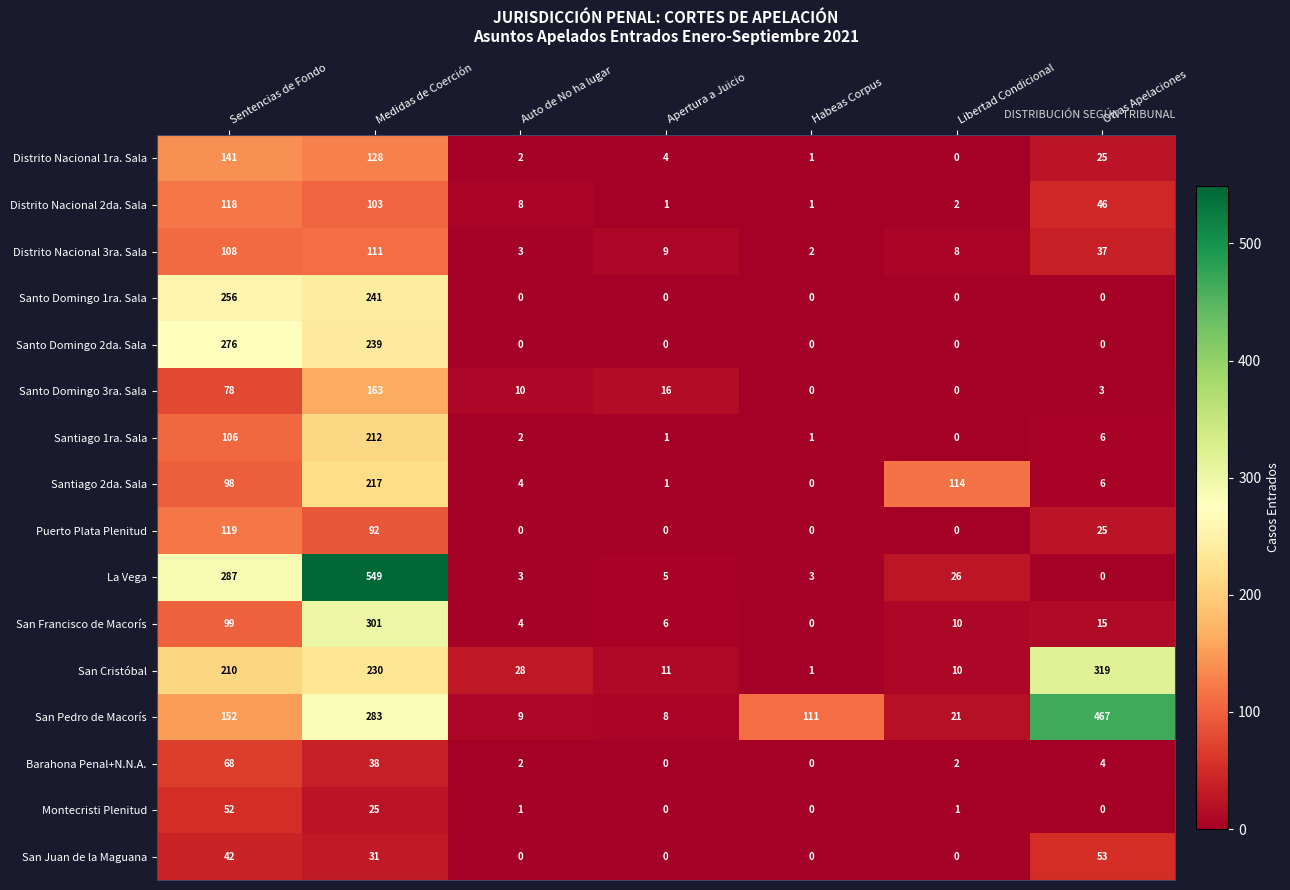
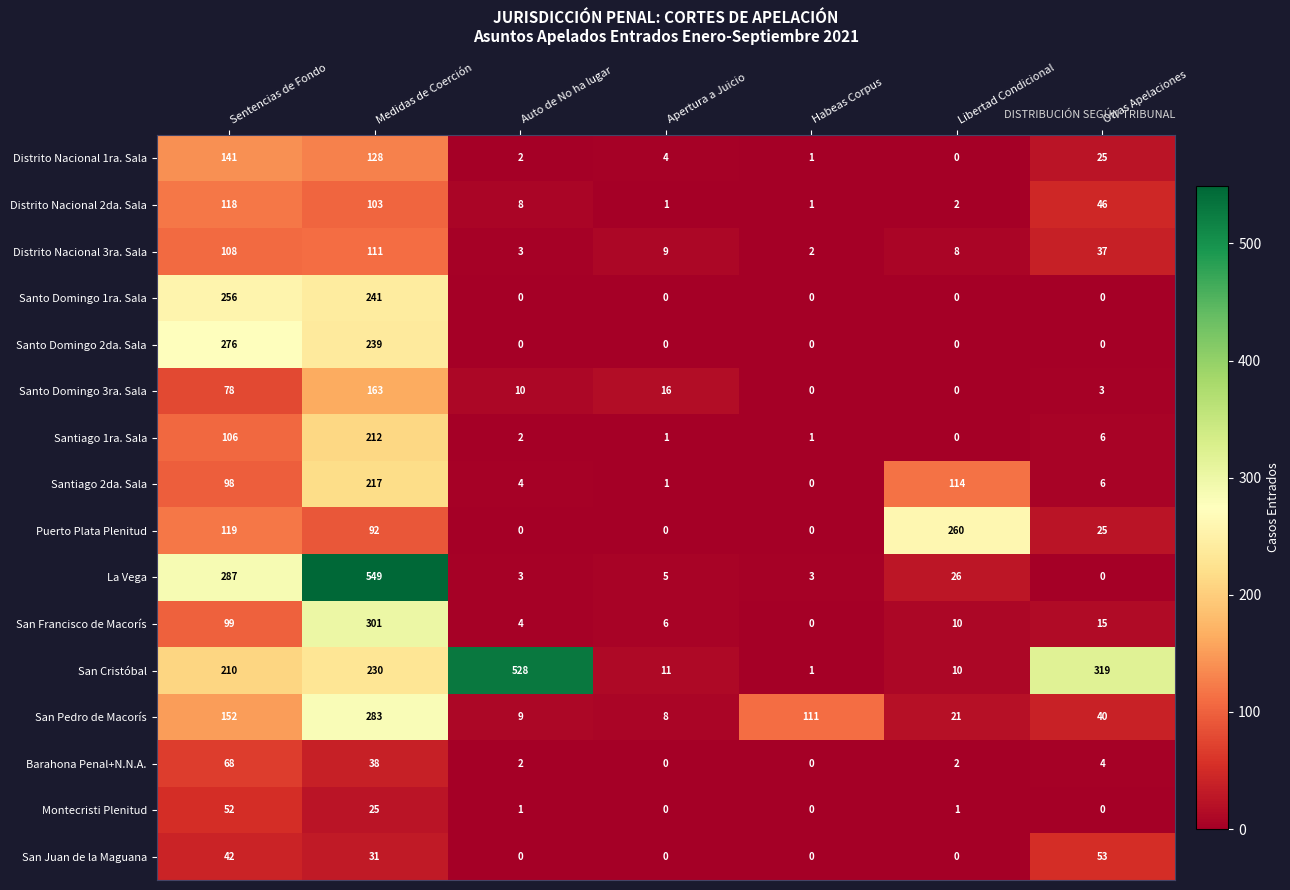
  {
    "Distrito Nacional 1ra. Sala": {
      "Sentencias de Fondo": 141,
      "Medidas de Coerción": 128,
      "Auto de No ha lugar": 2,
      "Apertura a Juicio": 4,
      "Habeas Corpus": 1,
      "Libertad Condicional": 0,
      "Otras Apelaciones": 25
    },
    "Distrito Nacional 2da. Sala": {
      "Sentencias de Fondo": 118,
      "Medidas de Coerción": 103,
      "Auto de No ha lugar": 8,
      "Apertura a Juicio": 1,
      "Habeas Corpus": 1,
      "Libertad Condicional": 2,
      "Otras Apelaciones": 46
    },
    "Distrito Nacional 3ra. Sala": {
      "Sentencias de Fondo": 108,
      "Medidas de Coerción": 111,
      "Auto de No ha lugar": 3,
      "Apertura a Juicio": 9,
      "Habeas Corpus": 2,
      "Libertad Condicional": 8,
      "Otras Apelaciones": 37
    },
    "Santo Domingo 1ra. Sala": {
      "Sentencias de Fondo": 256,
      "Medidas de Coerción": 241,
      "Auto de No ha lugar": 0,
      "Apertura a Juicio": 0,
      "Habeas Corpus": 0,
      "Libertad Condicional": 0,
      "Otras Apelaciones": 0
    },
    "Santo Domingo 2da. Sala": {
      "Sentencias de Fondo": 276,
      "Medidas de Coerción": 239,
      "Auto de No ha lugar": 0,
      "Apertura a Juicio": 0,
      "Habeas Corpus": 0,
      "Libertad Condicional": 0,
      "Otras Apelaciones": 0
    },
    "Santo Domingo 3ra. Sala": {
      "Sentencias de Fondo": 78,
      "Medidas de Coerción": 163,
      "Auto de No ha lugar": 10,
      "Apertura a Juicio": 16,
      "Habeas Corpus": 0,
      "Libertad Condicional": 0,
      "Otras Apelaciones": 3
    },
    "Santiago 1ra. Sala": {
      "Sentencias de Fondo": 106,
      "Medidas de Coerción": 212,
      "Auto de No ha lugar": 2,
      "Apertura a Juicio": 1,
      "Habeas Corpus": 1,
      "Libertad Condicional": 0,
      "Otras Apelaciones": 6
    },
    "Santiago 2da. Sala": {
      "Sentencias de Fondo": 98,
      "Medidas de Coerción": 217,
      "Auto de No ha lugar": 4,
      "Apertura a Juicio": 1,
      "Habeas Corpus": 0,
      "Libertad Condicional": 114,
      "Otras Apelaciones": 6
    },
    "Puerto Plata Plenitud": {
      "Sentencias de Fondo": 119,
      "Medidas de Coerción": 92,
      "Auto de No ha lugar": 0,
      "Apertura a Juicio": 0,
      "Habeas Corpus": 0,
-     "Libertad Condicional": 0,
+     "Libertad Condicional": 260,
      "Otras Apelaciones": 25
    },
    "La Vega": {
      "Sentencias de Fondo": 287,
      "Medidas de Coerción": 549,
      "Auto de No ha lugar": 3,
      "Apertura a Juicio": 5,
      "Habeas Corpus": 3,
      "Libertad Condicional": 26,
      "Otras Apelaciones": 0
    },
    "San Francisco de Macorís": {
      "Sentencias de Fondo": 99,
      "Medidas de Coerción": 301,
      "Auto de No ha lugar": 4,
      "Apertura a Juicio": 6,
      "Habeas Corpus": 0,
      "Libertad Condicional": 10,
      "Otras Apelaciones": 15
    },
    "San Cristóbal": {
      "Sentencias de Fondo": 210,
      "Medidas de Coerción": 230,
-     "Auto de No ha lugar": 28,
+     "Auto de No ha lugar": 528,
      "Apertura a Juicio": 11,
      "Habeas Corpus": 1,
      "Libertad Condicional": 10,
      "Otras Apelaciones": 319
    },
    "San Pedro de Macorís": {
      "Sentencias de Fondo": 152,
      "Medidas de Coerción": 283,
      "Auto de No ha lugar": 9,
      "Apertura a Juicio": 8,
      "Habeas Corpus": 111,
      "Libertad Condicional": 21,
-     "Otras Apelaciones": 467
+     "Otras Apelaciones": 40
    },
    "Barahona Penal+N.N.A.": {
      "Sentencias de Fondo": 68,
      "Medidas de Coerción": 38,
      "Auto de No ha lugar": 2,
      "Apertura a Juicio": 0,
      "Habeas Corpus": 0,
      "Libertad Condicional": 2,
      "Otras Apelaciones": 4
    },
    "Montecristi Plenitud": {
      "Sentencias de Fondo": 52,
      "Medidas de Coerción": 25,
      "Auto de No ha lugar": 1,
      "Apertura a Juicio": 0,
      "Habeas Corpus": 0,
      "Libertad Condicional": 1,
      "Otras Apelaciones": 0
    },
    "San Juan de la Maguana": {
      "Sentencias de Fondo": 42,
      "Medidas de Coerción": 31,
      "Auto de No ha lugar": 0,
      "Apertura a Juicio": 0,
      "Habeas Corpus": 0,
      "Libertad Condicional": 0,
      "Otras Apelaciones": 53
    }
  }
